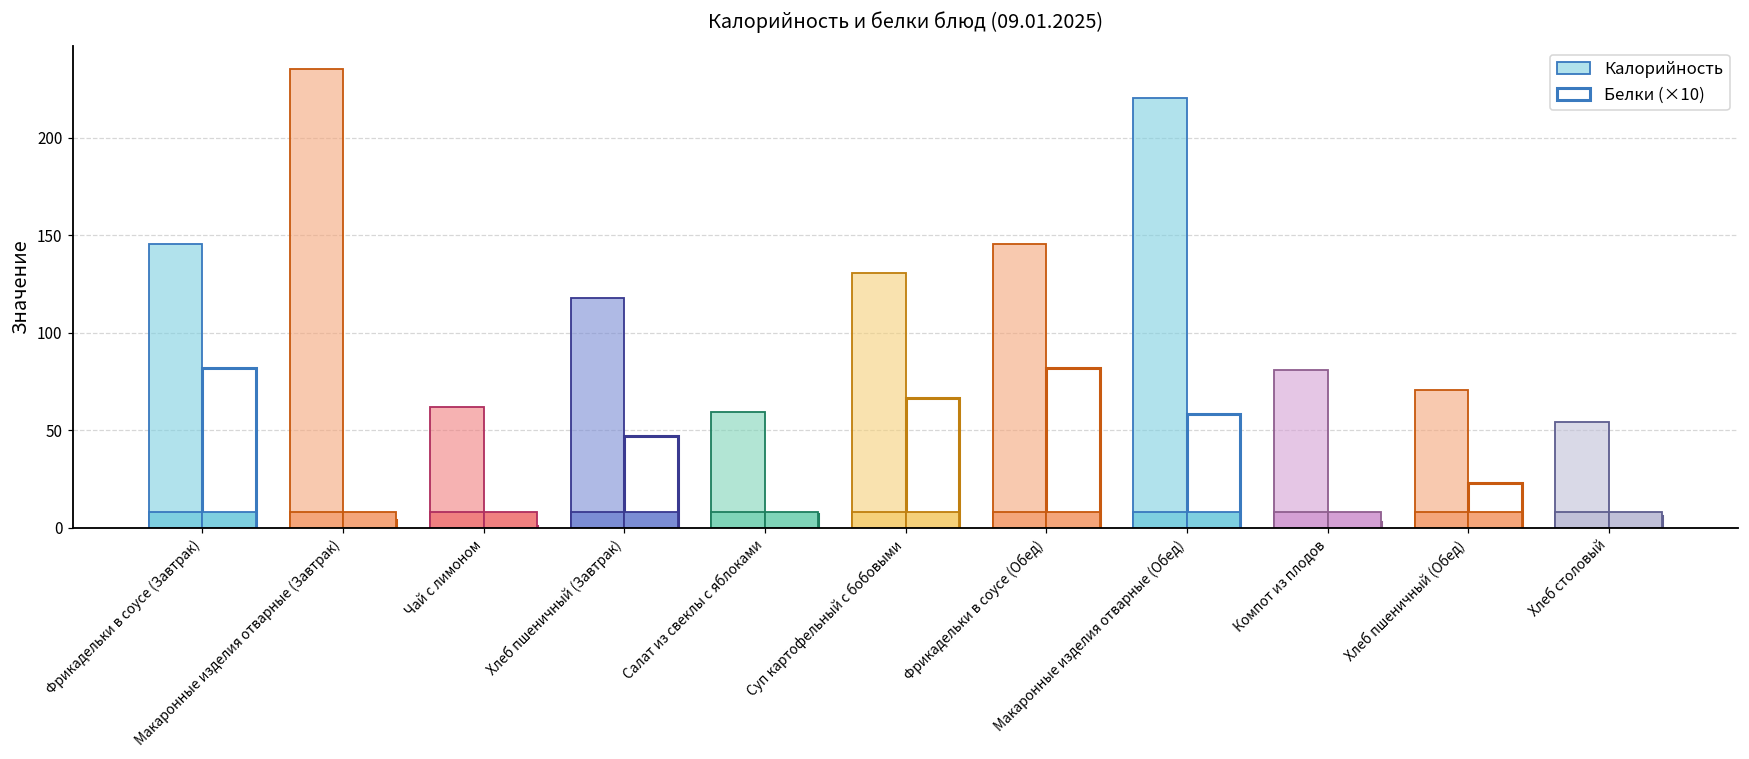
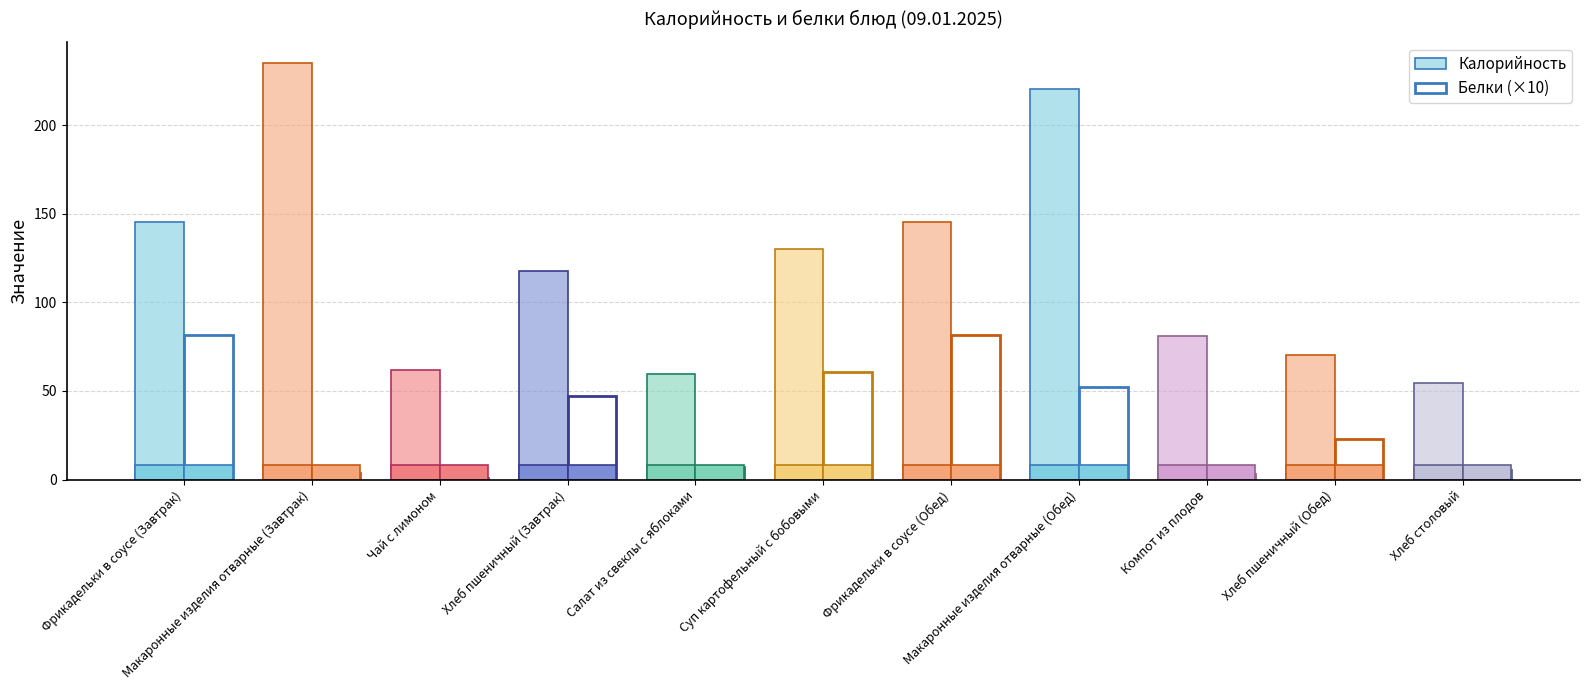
  {
    "Белки (×10)": {
      "Фрикадельки в соусе (Завтрак)": 82,
      "Хлеб пшеничный (Завтрак)": 47,
      "Салат из свеклы с яблоками": 7,
-     "Суп картофельный с бобовыми": 66,
+     "Суп картофельный с бобовыми": 61,
      "Фрикадельки в соусе (Обед)": 82,
-     "Макаронные изделия отварные (Обед)": 58,
+     "Макаронные изделия отварные (Обед)": 52,
      "Хлеб пшеничный (Обед)": 23
    }
  }
